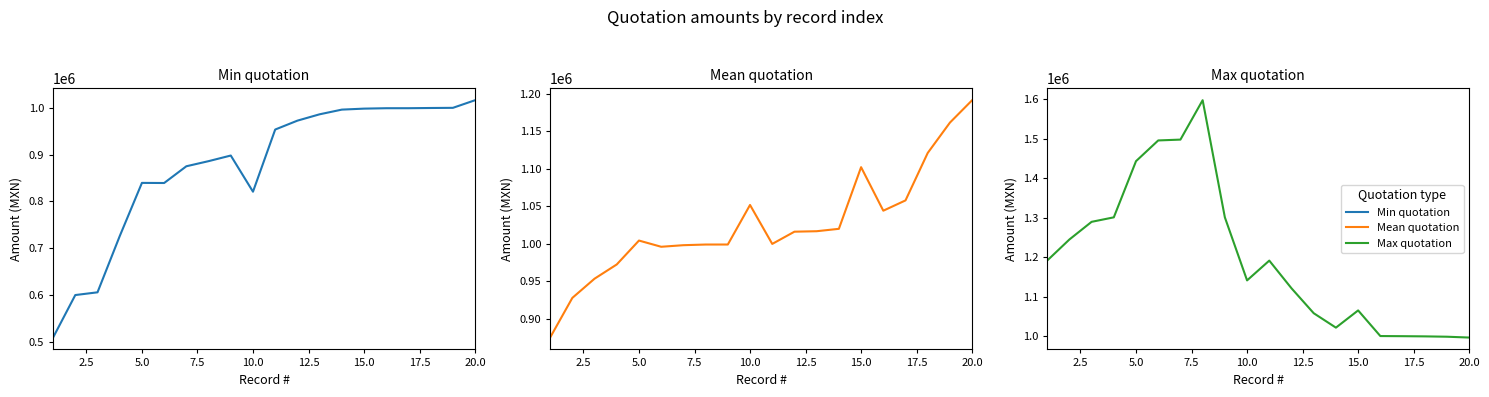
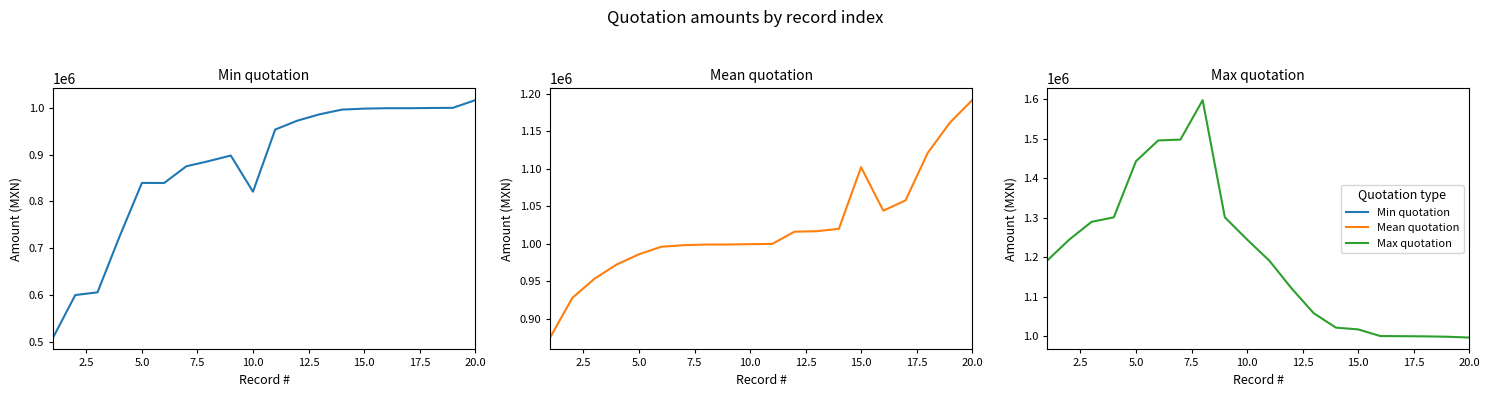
  {
    "Min quotation": {
      "5.0": 840000,
      "10.0": 820000,
      "15.0": 1000000,
      "20.0": 1020000
    },
    "Mean quotation": {
-     "5.0": 1000000,
-     "10.0": 1050000,
+     "5.0": 990000,
+     "10.0": 1000000,
      "15.0": 1100000,
      "20.0": 1190000
    },
    "Max quotation": {
      "5.0": 1440000,
-     "10.0": 1140000,
-     "15.0": 1060000,
+     "10.0": 1240000,
+     "15.0": 1020000,
      "20.0": 1000000
    }
  }
